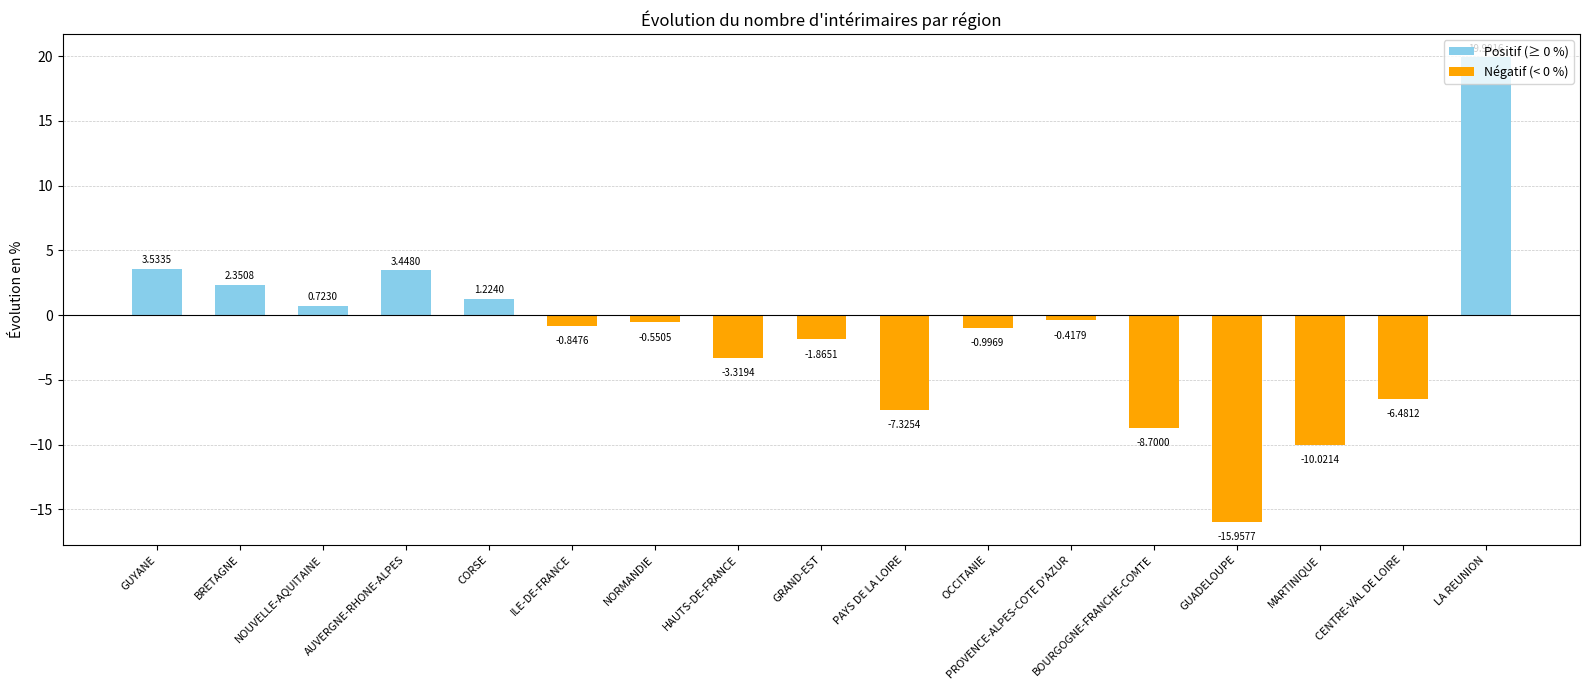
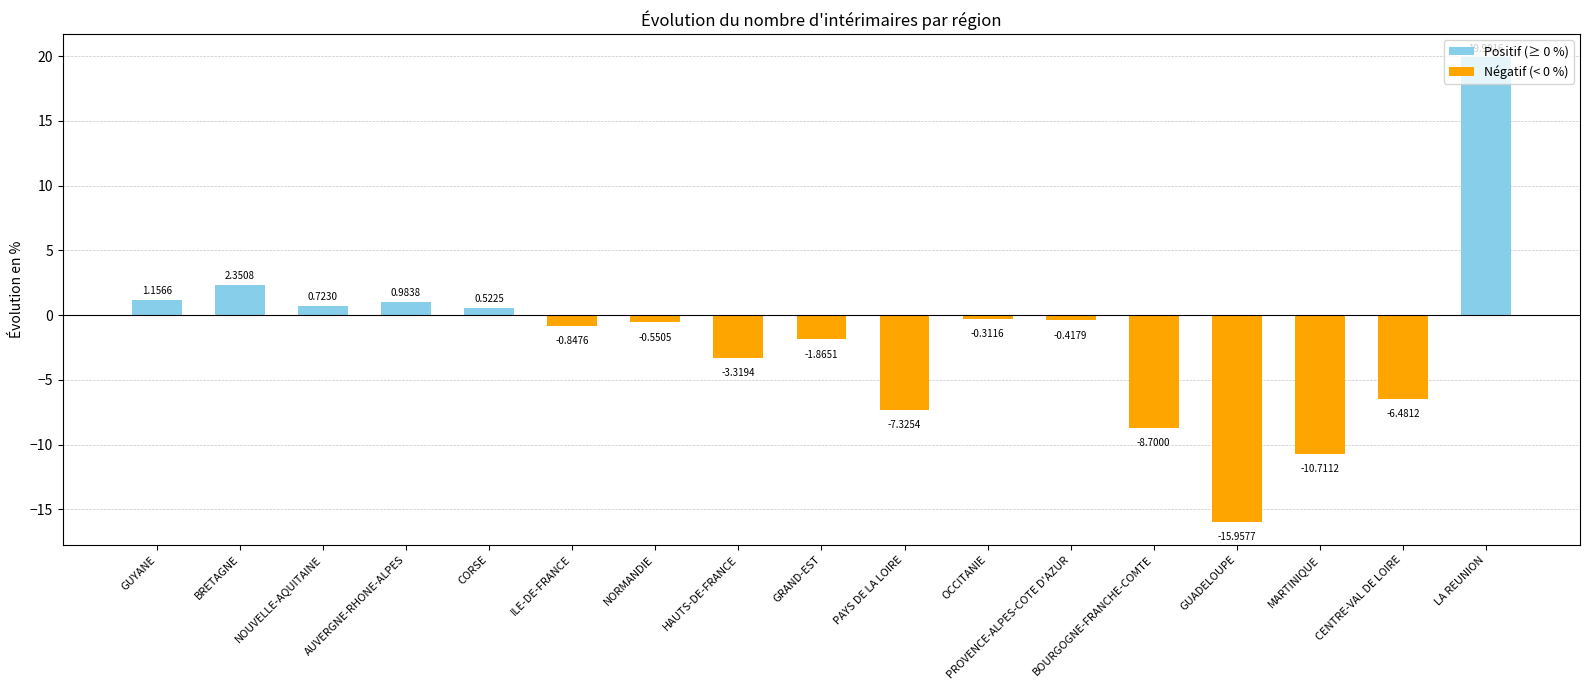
  {
-   "GUYANE": 3.5335,
+   "GUYANE": 1.1566,
    "BRETAGNE": 2.3508,
    "NOUVELLE-AQUITAINE": 0.7230,
-   "AUVERGNE-RHONE-ALPES": 3.4480,
-   "CORSE": 1.2240,
+   "AUVERGNE-RHONE-ALPES": 0.9838,
+   "CORSE": 0.5225,
    "ILE-DE-FRANCE": -0.8476,
    "NORMANDIE": -0.5505,
    "HAUTS-DE-FRANCE": -3.3194,
    "GRAND-EST": -1.8651,
    "PAYS DE LA LOIRE": -7.3254,
-   "OCCITANIE": -0.9969,
+   "OCCITANIE": -0.3116,
    "PROVENCE-ALPES-COTE D'AZUR": -0.4179,
    "BOURGOGNE-FRANCHE-COMTE": -8.7000,
    "GUADELOUPE": -15.9577,
-   "MARTINIQUE": -10.0214,
+   "MARTINIQUE": -10.7112,
    "CENTRE-VAL DE LOIRE": -6.4812
  }
